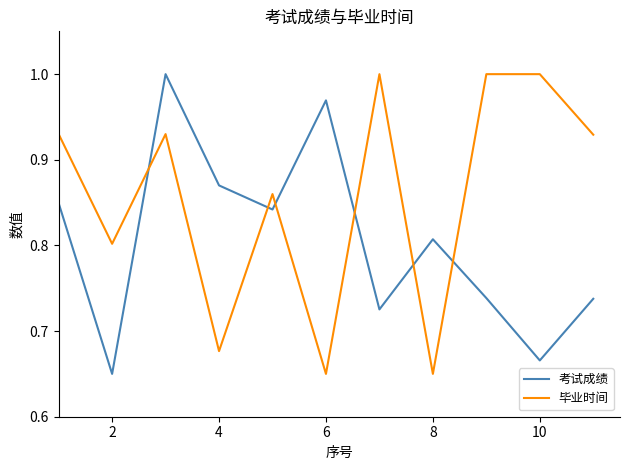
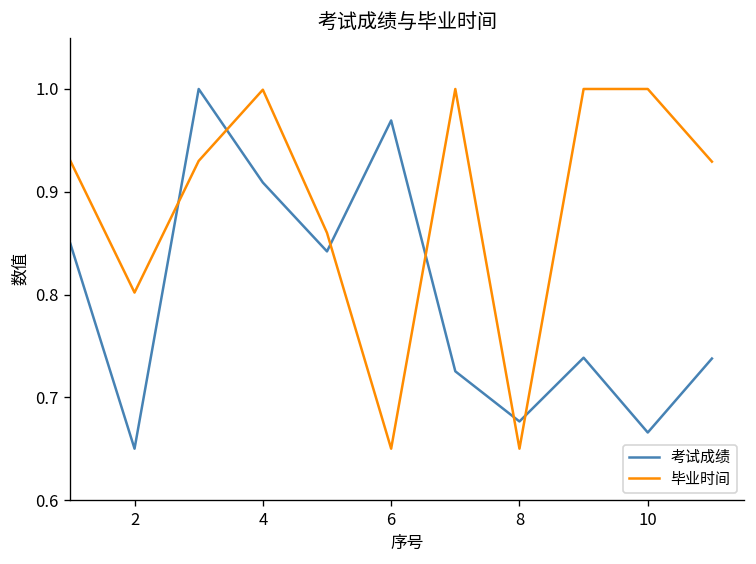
  {
    "考试成绩": {
      "2": 0.65,
-     "4": 0.87,
+     "4": 0.91,
      "6": 0.97,
-     "8": 0.81,
+     "8": 0.68,
      "10": 0.67
    },
    "毕业时间": {
      "2": 0.80,
-     "4": 0.68,
+     "4": 1.00,
      "6": 0.65,
      "8": 0.65,
      "10": 1.00
    }
  }
